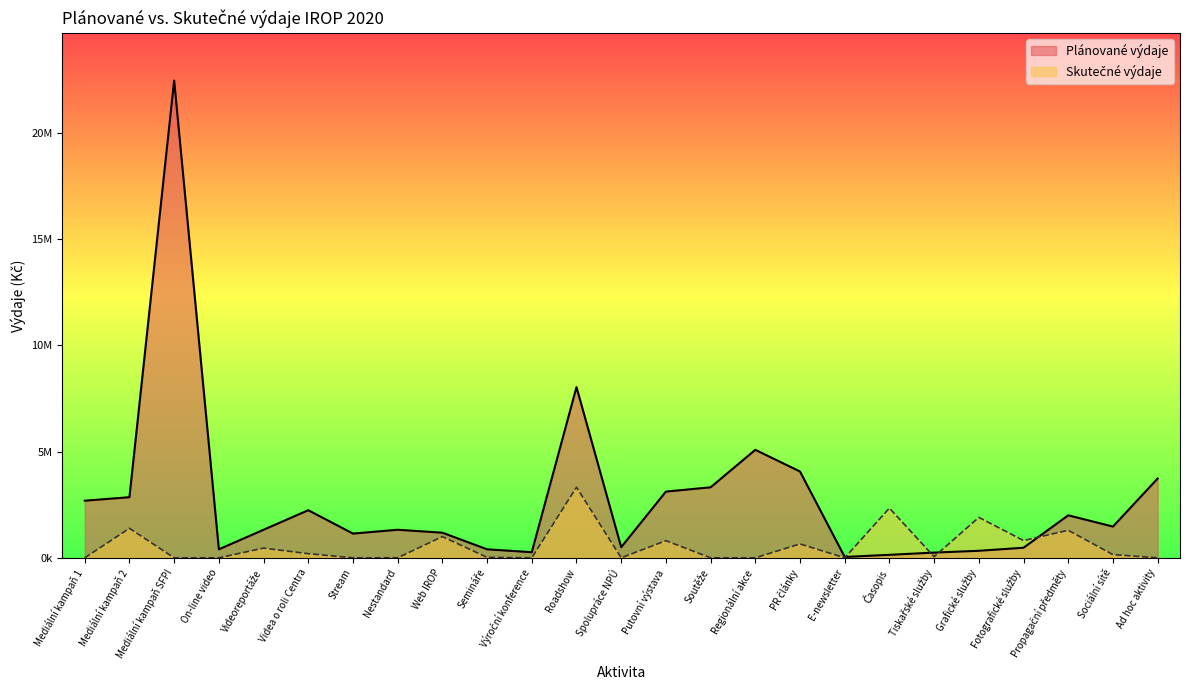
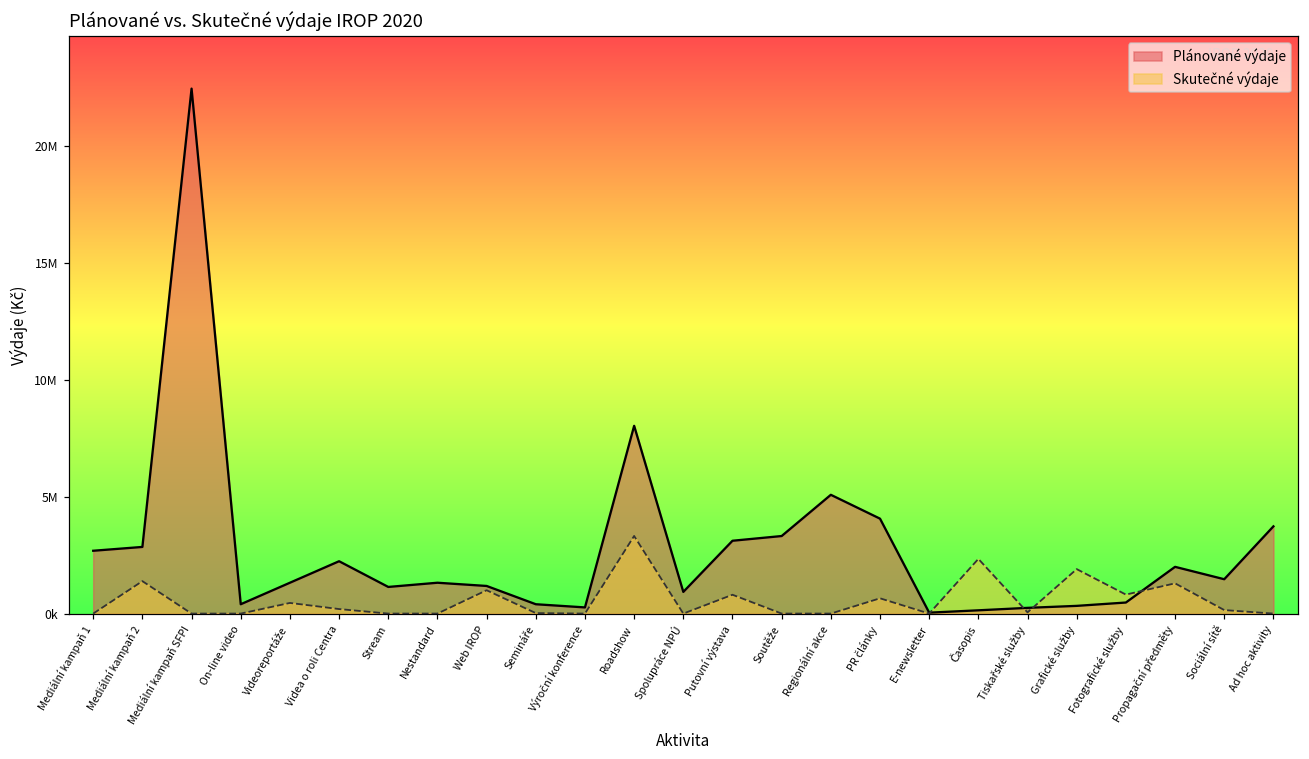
  {
    "Plánované výdaje": {
      "Mediální kampaň 1": 2700000,
      "Mediální kampaň 2": 2900000,
      "Mediální kampaň SFPI": 22500000,
      "On-line video": 400000,
      "Videoreportáže": 1300000,
      "Videa o roli Centra": 2200000,
      "Stream": 1100000,
      "Nestandard": 1300000,
      "Web IROP": 1200000,
      "Semináře": 400000,
      "Výroční konference": 300000,
      "Roadshow": 8000000,
-     "Spolupráce NPÚ": 500000,
+     "Spolupráce NPÚ": 900000,
      "Putovní výstava": 3100000,
      "Soutěže": 3300000,
      "Regionální akce": 5100000,
      "PR články": 4100000,
      "Časopis": 100000,
      "Tiskařské služby": 200000,
      "Grafické služby": 300000,
      "Fotografické služby": 500000,
      "Propagační předměty": 2000000,
      "Sociální sítě": 1500000,
      "Ad hoc aktivity": 3700000
    },
    "Skutečné výdaje": {
      "Mediální kampaň 1": 0,
      "Mediální kampaň 2": 1400000,
      "Mediální kampaň SFPI": 0,
      "On-line video": 0,
      "Videoreportáže": 500000,
      "Videa o roli Centra": 200000,
      "Stream": 0,
      "Nestandard": 0,
      "Web IROP": 1000000,
      "Semináře": 0,
      "Výroční konference": 0,
      "Roadshow": 3300000,
      "Spolupráce NPÚ": 0,
      "Putovní výstava": 800000,
      "Soutěže": 0,
      "Regionální akce": 0,
      "PR články": 700000,
      "Časopis": 2300000,
      "Tiskařské služby": 100000,
      "Grafické služby": 1900000,
      "Fotografické služby": 800000,
      "Propagační předměty": 1300000,
      "Sociální sítě": 200000,
      "Ad hoc aktivity": 0
    }
  }
